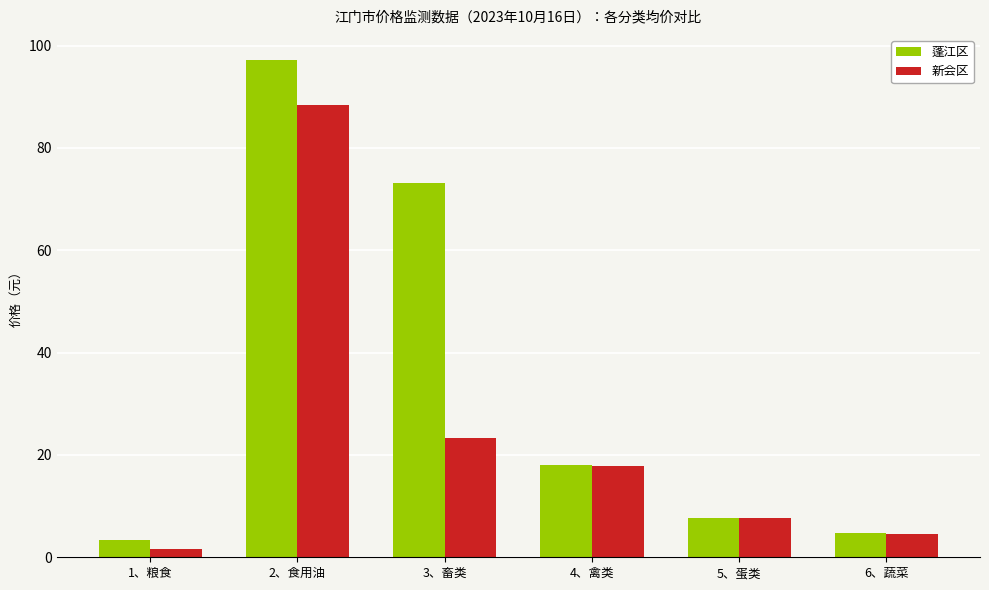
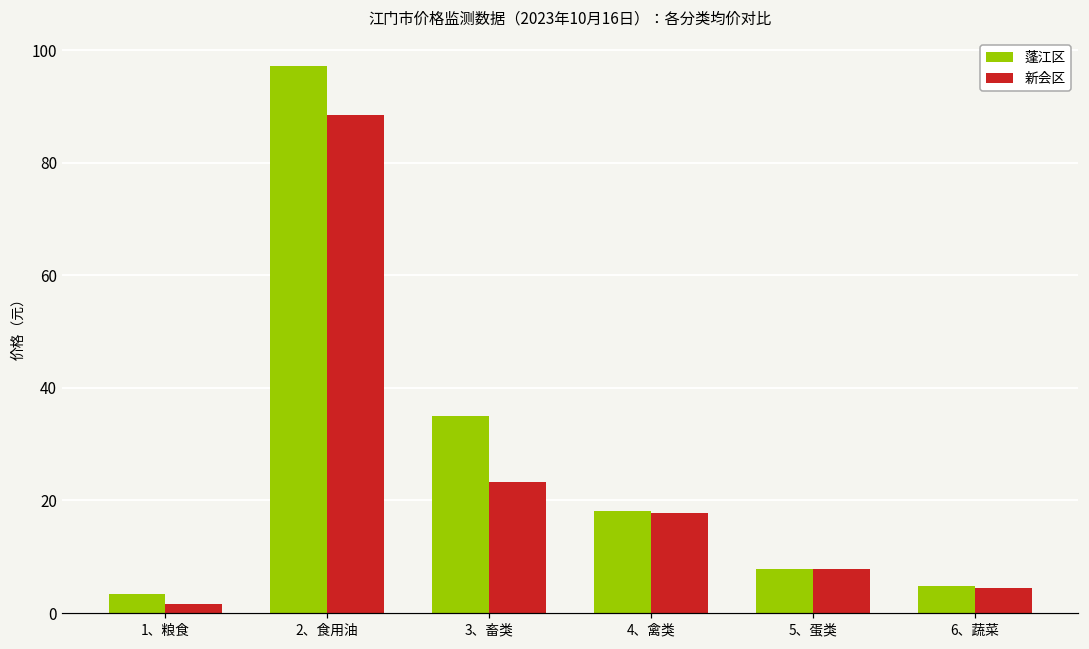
  {
    "蓬江区": {
      "1、粮食": 3,
      "2、食用油": 97,
-     "3、畜类": 73,
+     "3、畜类": 35,
      "4、禽类": 18,
      "5、蛋类": 8,
      "6、蔬菜": 5
    },
    "新会区": {
      "1、粮食": 2,
      "2、食用油": 88,
      "3、畜类": 23,
      "4、禽类": 18,
      "5、蛋类": 8,
      "6、蔬菜": 4
    }
  }
